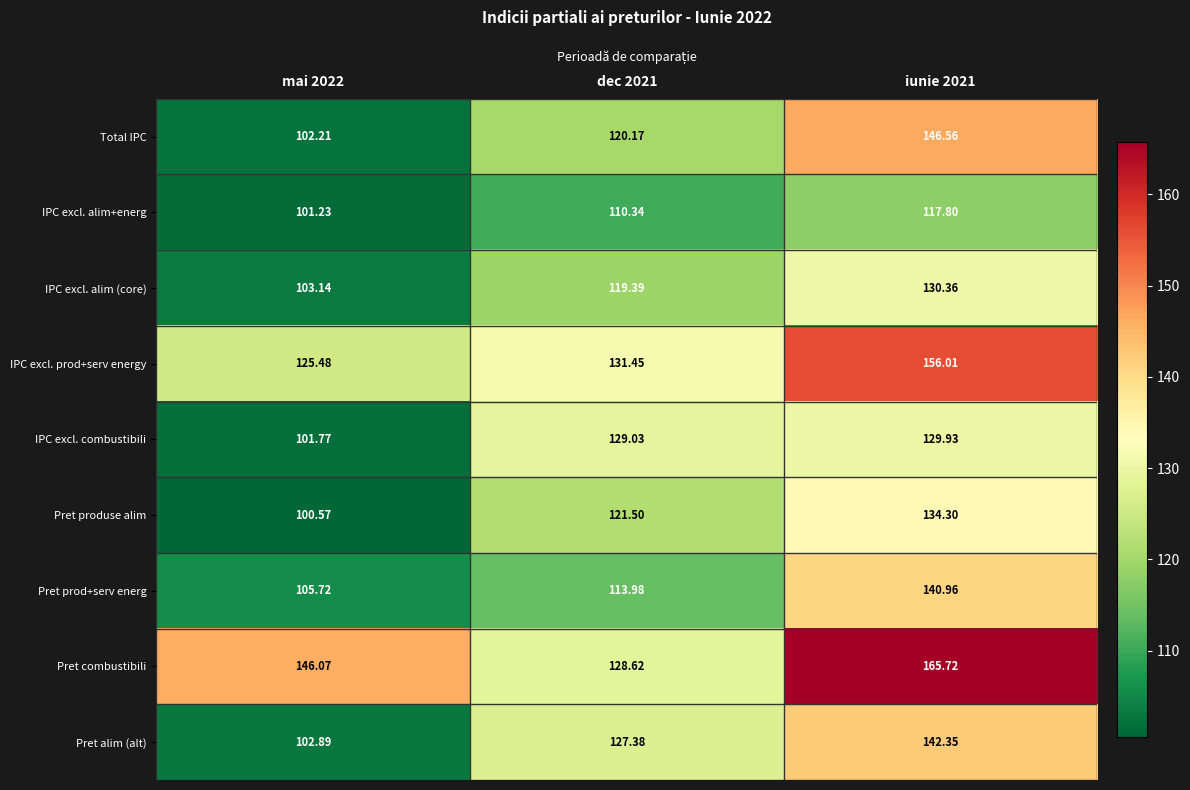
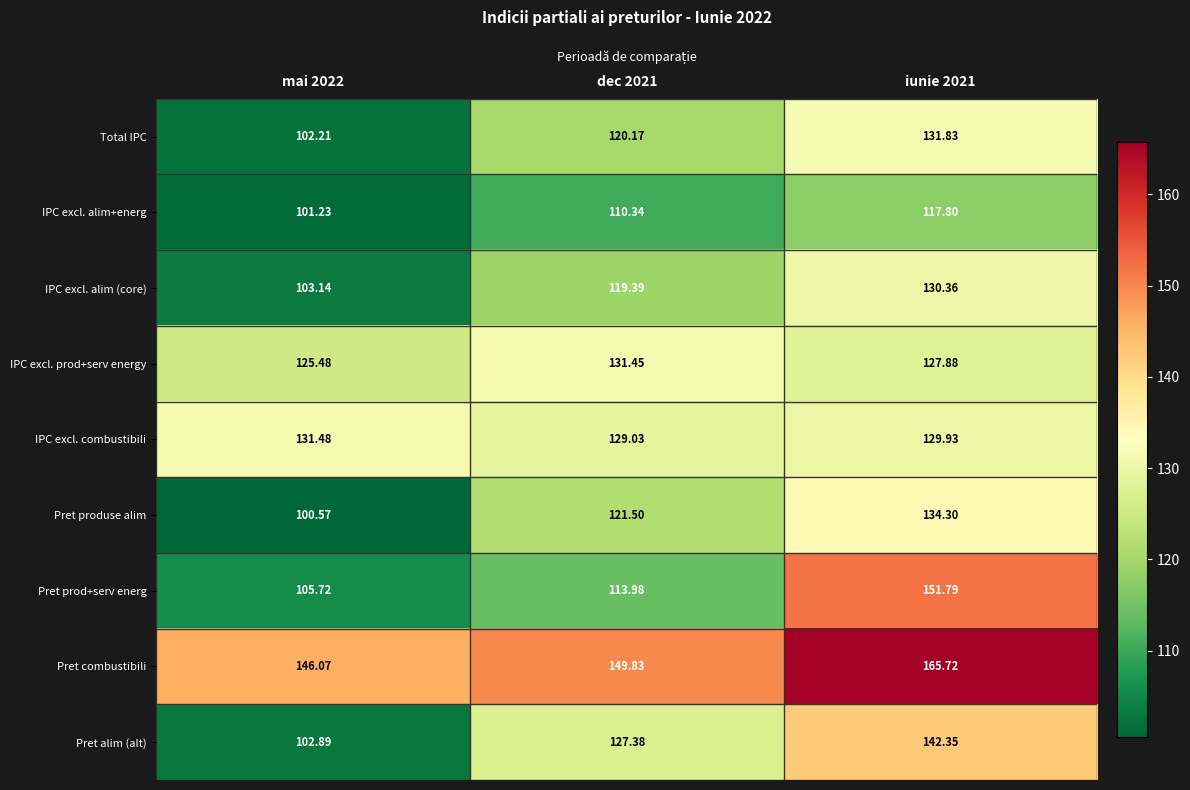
  {
    "Total IPC": {
      "mai 2022": 102.21,
      "dec 2021": 120.17,
-     "iunie 2021": 146.56
+     "iunie 2021": 131.83
    },
    "IPC excl. alim+energ": {
      "mai 2022": 101.23,
      "dec 2021": 110.34,
      "iunie 2021": 117.80
    },
    "IPC excl. alim (core)": {
      "mai 2022": 103.14,
      "dec 2021": 119.39,
      "iunie 2021": 130.36
    },
    "IPC excl. prod+serv energy": {
      "mai 2022": 125.48,
      "dec 2021": 131.45,
-     "iunie 2021": 156.01
+     "iunie 2021": 127.88
    },
    "IPC excl. combustibili": {
-     "mai 2022": 101.77,
+     "mai 2022": 131.48,
      "dec 2021": 129.03,
      "iunie 2021": 129.93
    },
    "Pret produse alim": {
      "mai 2022": 100.57,
      "dec 2021": 121.50,
      "iunie 2021": 134.30
    },
    "Pret prod+serv energ": {
      "mai 2022": 105.72,
      "dec 2021": 113.98,
-     "iunie 2021": 140.96
+     "iunie 2021": 151.79
    },
    "Pret combustibili": {
      "mai 2022": 146.07,
-     "dec 2021": 128.62,
+     "dec 2021": 149.83,
      "iunie 2021": 165.72
    },
    "Pret alim (alt)": {
      "mai 2022": 102.89,
      "dec 2021": 127.38,
      "iunie 2021": 142.35
    }
  }
